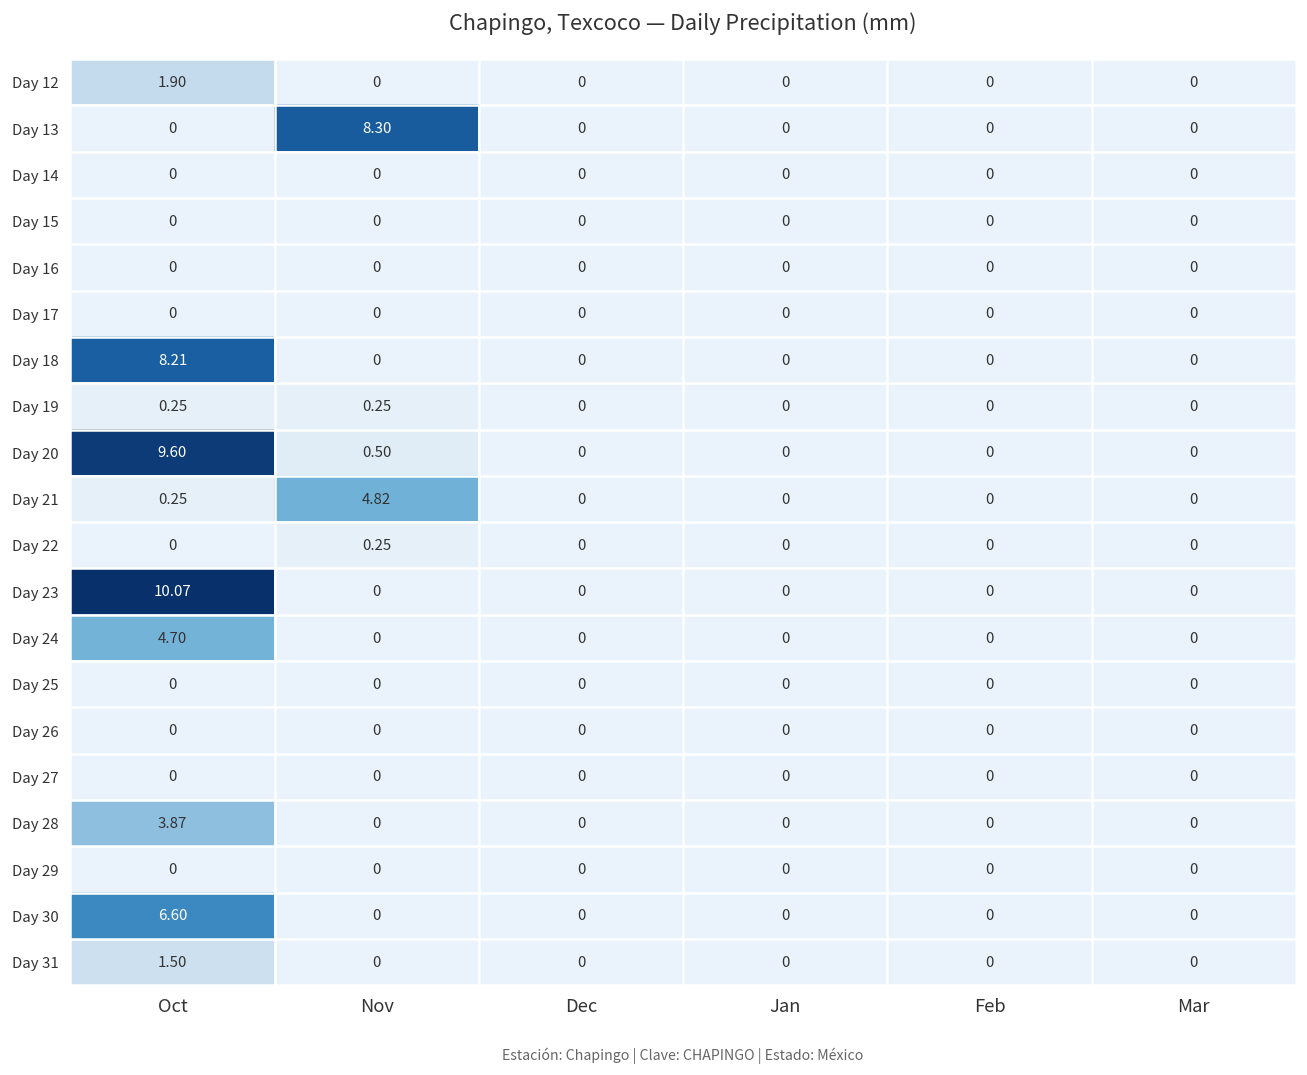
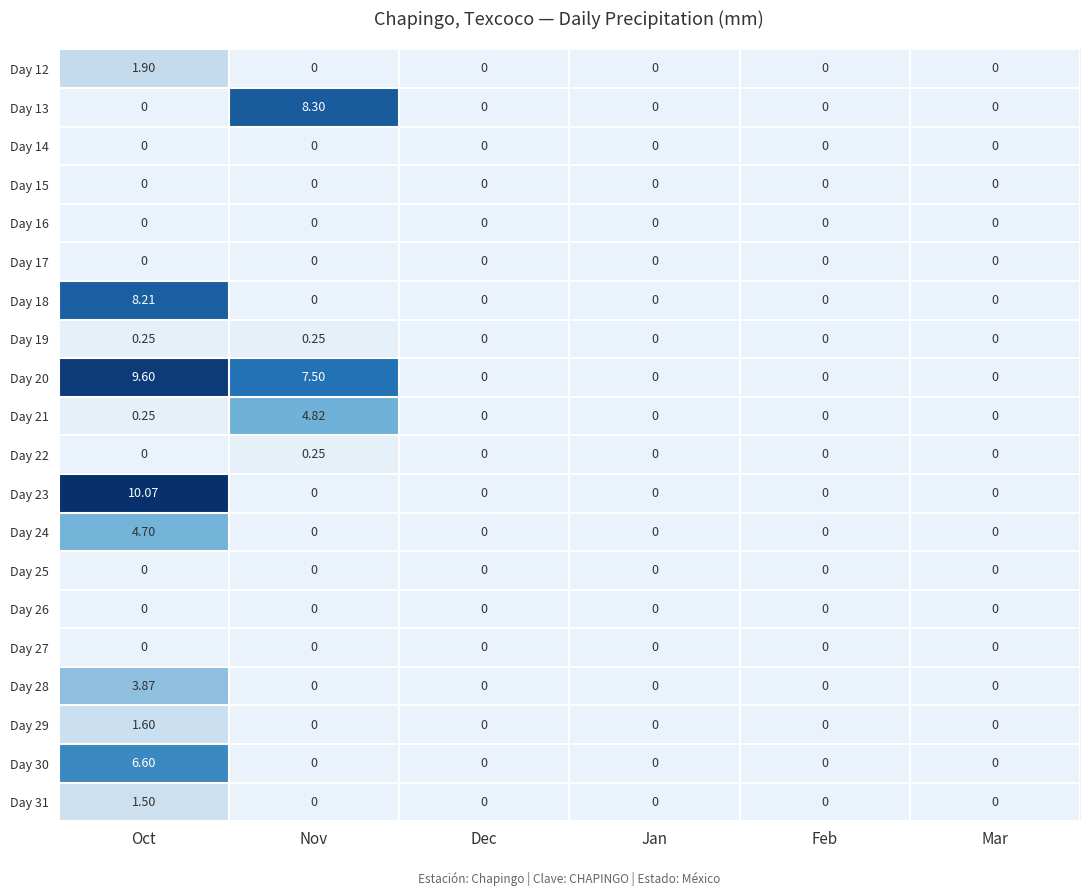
  {
    "Day 12": {
      "Oct": 1.90,
      "Nov": 0,
      "Dec": 0,
      "Jan": 0,
      "Feb": 0,
      "Mar": 0
    },
    "Day 13": {
      "Oct": 0,
      "Nov": 8.30,
      "Dec": 0,
      "Jan": 0,
      "Feb": 0,
      "Mar": 0
    },
    "Day 14": {
      "Oct": 0,
      "Nov": 0,
      "Dec": 0,
      "Jan": 0,
      "Feb": 0,
      "Mar": 0
    },
    "Day 15": {
      "Oct": 0,
      "Nov": 0,
      "Dec": 0,
      "Jan": 0,
      "Feb": 0,
      "Mar": 0
    },
    "Day 16": {
      "Oct": 0,
      "Nov": 0,
      "Dec": 0,
      "Jan": 0,
      "Feb": 0,
      "Mar": 0
    },
    "Day 17": {
      "Oct": 0,
      "Nov": 0,
      "Dec": 0,
      "Jan": 0,
      "Feb": 0,
      "Mar": 0
    },
    "Day 18": {
      "Oct": 8.21,
      "Nov": 0,
      "Dec": 0,
      "Jan": 0,
      "Feb": 0,
      "Mar": 0
    },
    "Day 19": {
      "Oct": 0.25,
      "Nov": 0.25,
      "Dec": 0,
      "Jan": 0,
      "Feb": 0,
      "Mar": 0
    },
    "Day 20": {
      "Oct": 9.60,
-     "Nov": 0.50,
+     "Nov": 7.50,
      "Dec": 0,
      "Jan": 0,
      "Feb": 0,
      "Mar": 0
    },
    "Day 21": {
      "Oct": 0.25,
      "Nov": 4.82,
      "Dec": 0,
      "Jan": 0,
      "Feb": 0,
      "Mar": 0
    },
    "Day 22": {
      "Oct": 0,
      "Nov": 0.25,
      "Dec": 0,
      "Jan": 0,
      "Feb": 0,
      "Mar": 0
    },
    "Day 23": {
      "Oct": 10.07,
      "Nov": 0,
      "Dec": 0,
      "Jan": 0,
      "Feb": 0,
      "Mar": 0
    },
    "Day 24": {
      "Oct": 4.70,
      "Nov": 0,
      "Dec": 0,
      "Jan": 0,
      "Feb": 0,
      "Mar": 0
    },
    "Day 25": {
      "Oct": 0,
      "Nov": 0,
      "Dec": 0,
      "Jan": 0,
      "Feb": 0,
      "Mar": 0
    },
    "Day 26": {
      "Oct": 0,
      "Nov": 0,
      "Dec": 0,
      "Jan": 0,
      "Feb": 0,
      "Mar": 0
    },
    "Day 27": {
      "Oct": 0,
      "Nov": 0,
      "Dec": 0,
      "Jan": 0,
      "Feb": 0,
      "Mar": 0
    },
    "Day 28": {
      "Oct": 3.87,
      "Nov": 0,
      "Dec": 0,
      "Jan": 0,
      "Feb": 0,
      "Mar": 0
    },
    "Day 29": {
-     "Oct": 0,
+     "Oct": 1.60,
      "Nov": 0,
      "Dec": 0,
      "Jan": 0,
      "Feb": 0,
      "Mar": 0
    },
    "Day 30": {
      "Oct": 6.60,
      "Nov": 0,
      "Dec": 0,
      "Jan": 0,
      "Feb": 0,
      "Mar": 0
    },
    "Day 31": {
      "Oct": 1.50,
      "Nov": 0,
      "Dec": 0,
      "Jan": 0,
      "Feb": 0,
      "Mar": 0
    }
  }
